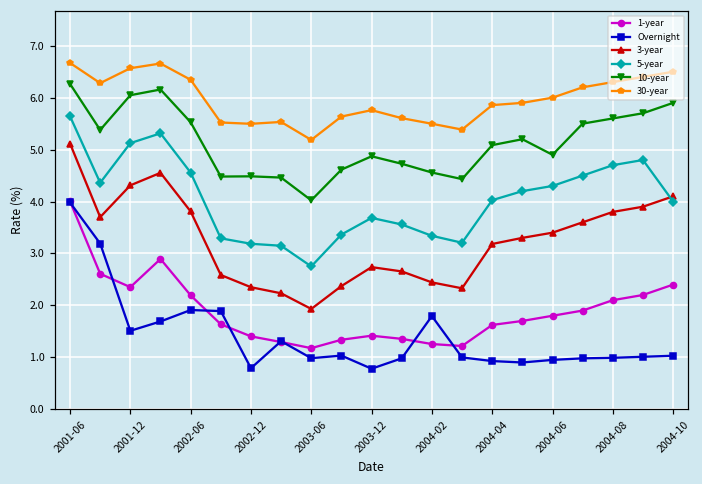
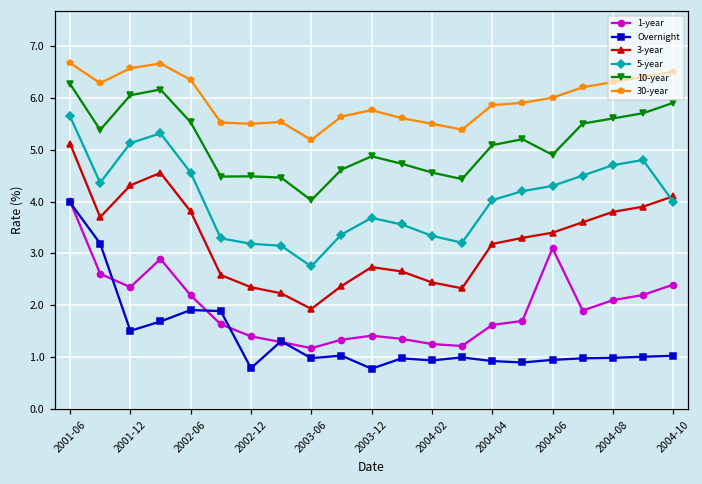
  {
    "1-year": {
      "2001-12": 2.4,
      "2002-06": 2.2,
      "2002-12": 1.4,
      "2003-06": 1.2,
      "2003-12": 1.4,
      "2004-02": 1.3,
      "2004-04": 1.6,
-     "2004-06": 1.8,
+     "2004-06": 3.1,
      "2004-08": 2.1,
      "2004-10": 2.4
    },
    "Overnight": {
      "2001-12": 1.5,
      "2002-06": 1.9,
      "2002-12": 0.8,
      "2003-06": 1.0,
      "2003-12": 0.8,
-     "2004-02": 1.8,
+     "2004-02": 0.9,
      "2004-04": 0.9,
      "2004-06": 1.0,
      "2004-08": 1.0,
      "2004-10": 1.0
    },
    "3-year": {
      "2001-06": 5.1,
      "2001-12": 4.3,
      "2002-06": 3.8,
      "2002-12": 2.3,
      "2003-06": 1.9,
      "2003-12": 2.7,
      "2004-02": 2.4,
      "2004-04": 3.2,
      "2004-06": 3.4,
      "2004-08": 3.8,
      "2004-10": 4.1
    },
    "5-year": {
      "2001-06": 5.6,
      "2001-12": 5.1,
      "2002-06": 4.6,
      "2002-12": 3.2,
      "2003-06": 2.8,
      "2003-12": 3.7,
      "2004-02": 3.3,
      "2004-04": 4.0,
      "2004-06": 4.3,
      "2004-08": 4.7,
      "2004-10": 4.0
    },
    "10-year": {
      "2001-06": 6.3,
      "2001-12": 6.0,
      "2002-06": 5.5,
      "2002-12": 4.5,
      "2003-06": 4.0,
      "2003-12": 4.9,
      "2004-02": 4.6,
      "2004-04": 5.1,
      "2004-06": 4.9,
      "2004-08": 5.6
    },
    "30-year": {
      "2001-06": 6.7,
      "2001-12": 6.6,
      "2002-06": 6.3,
      "2002-12": 5.5,
      "2003-06": 5.2,
      "2003-12": 5.8,
      "2004-02": 5.5,
      "2004-04": 5.9,
      "2004-06": 6.0
    }
  }
